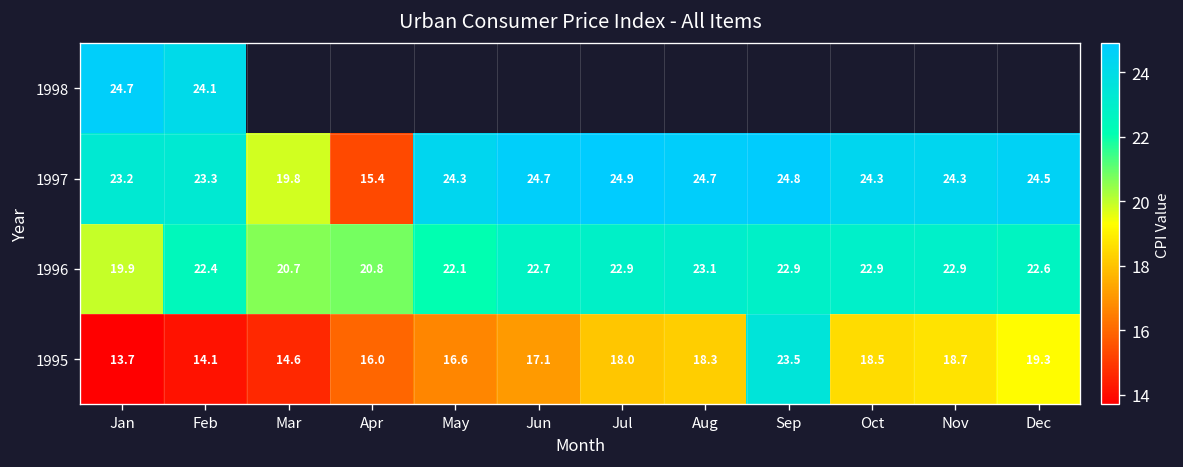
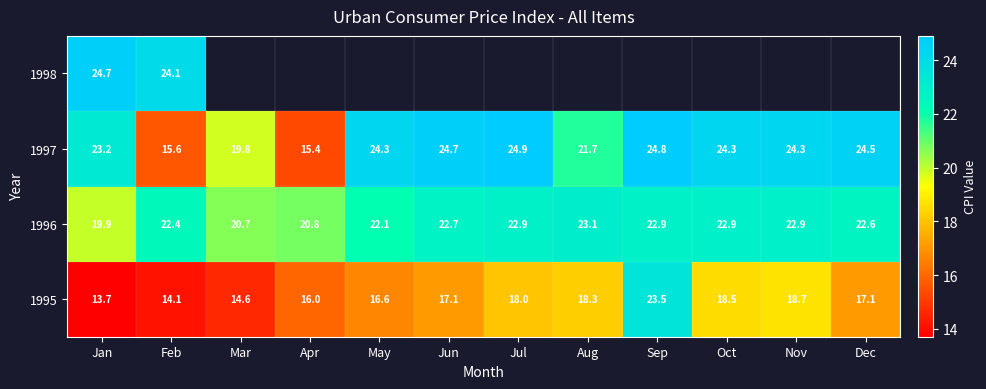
  {
    "1998": {
      "Jan": 24.7,
      "Feb": 24.1
    },
    "1997": {
      "Jan": 23.2,
-     "Feb": 23.3,
+     "Feb": 15.6,
      "Mar": 19.8,
      "Apr": 15.4,
      "May": 24.3,
      "Jun": 24.7,
      "Jul": 24.9,
-     "Aug": 24.7,
+     "Aug": 21.7,
      "Sep": 24.8,
      "Oct": 24.3,
      "Nov": 24.3,
      "Dec": 24.5
    },
    "1996": {
      "Jan": 19.9,
      "Feb": 22.4,
      "Mar": 20.7,
      "Apr": 20.8,
      "May": 22.1,
      "Jun": 22.7,
      "Jul": 22.9,
      "Aug": 23.1,
      "Sep": 22.9,
      "Oct": 22.9,
      "Nov": 22.9,
      "Dec": 22.6
    },
    "1995": {
      "Jan": 13.7,
      "Feb": 14.1,
      "Mar": 14.6,
      "Apr": 16.0,
      "May": 16.6,
      "Jun": 17.1,
      "Jul": 18.0,
      "Aug": 18.3,
      "Sep": 23.5,
      "Oct": 18.5,
      "Nov": 18.7,
-     "Dec": 19.3
+     "Dec": 17.1
    }
  }
